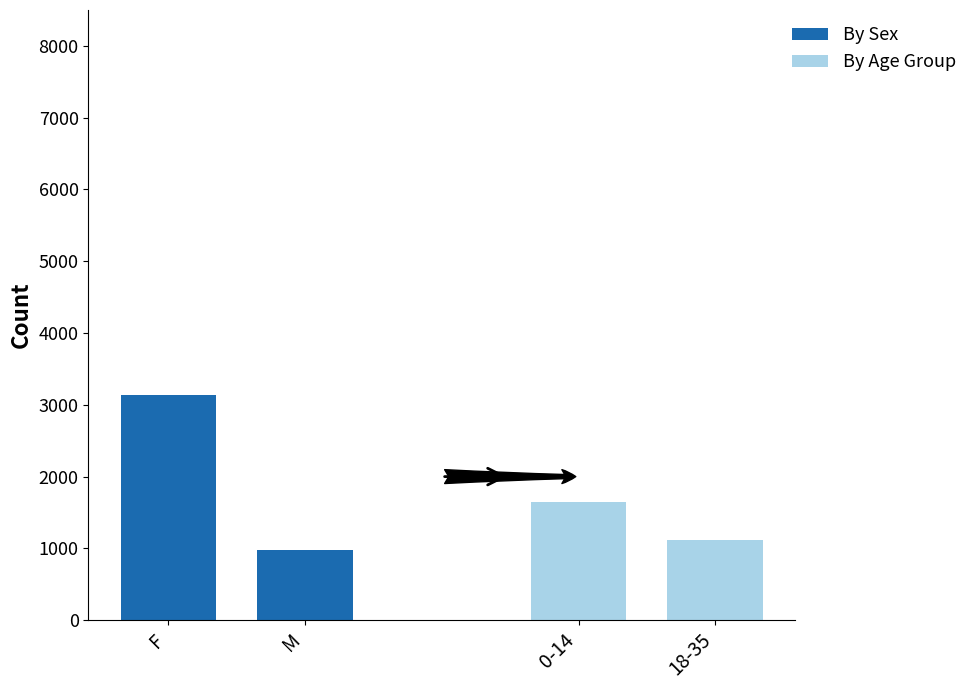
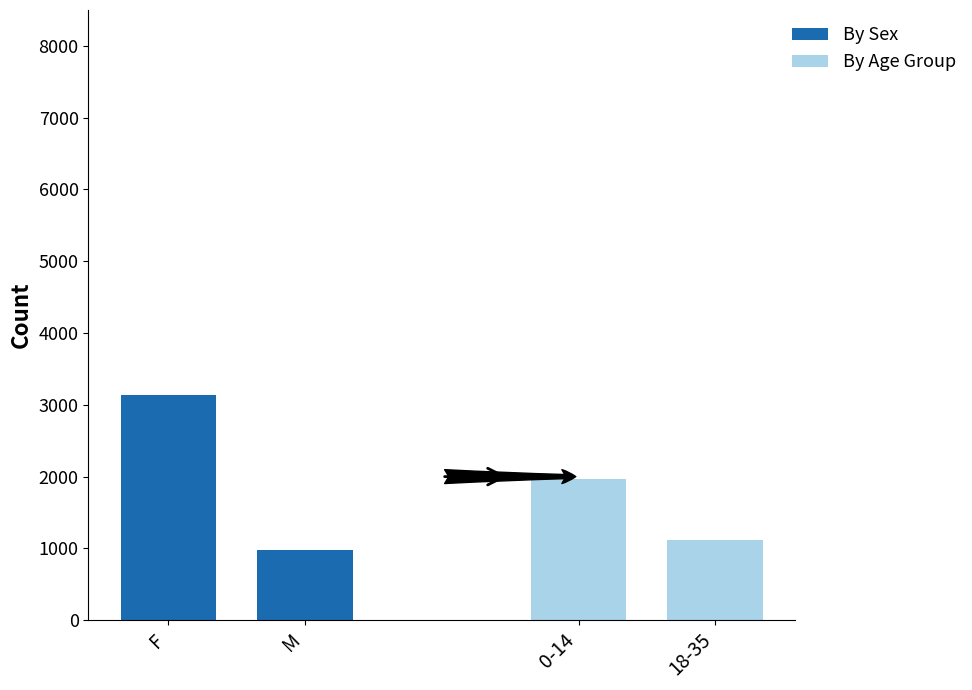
  {
    "By Sex": {
      "F": 3100,
      "M": 1000
    },
    "By Age Group": {
-     "0-14": 1600,
+     "0-14": 2000,
      "18-35": 1100
    }
  }
